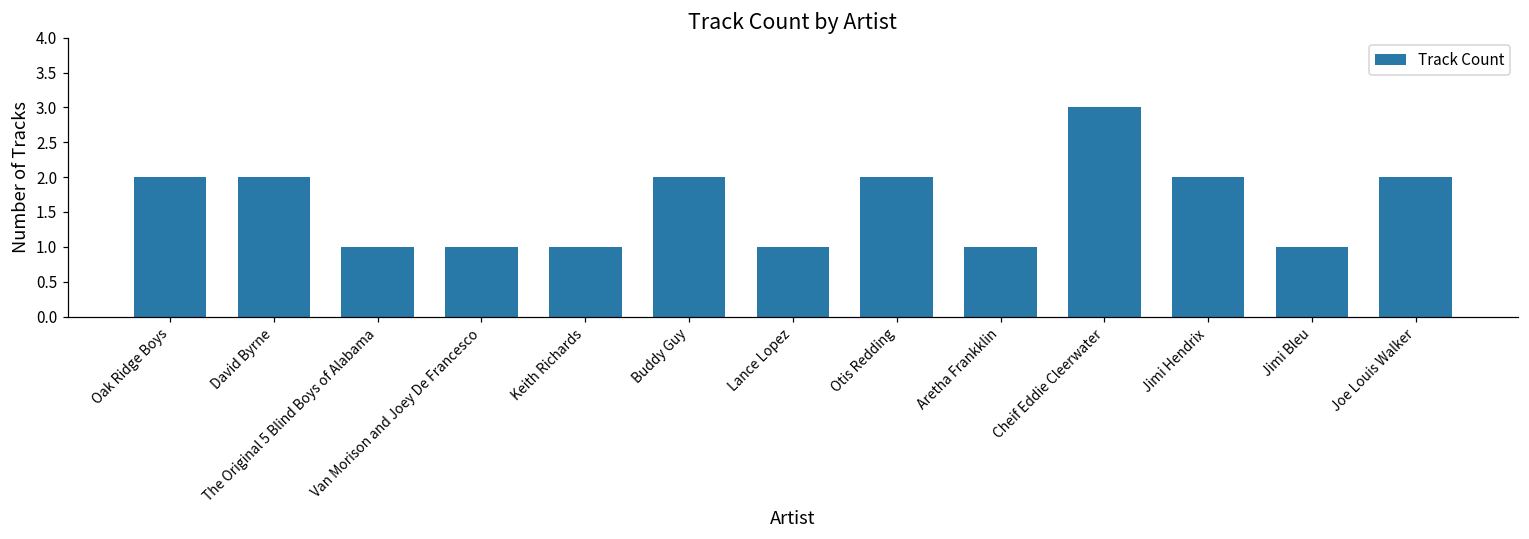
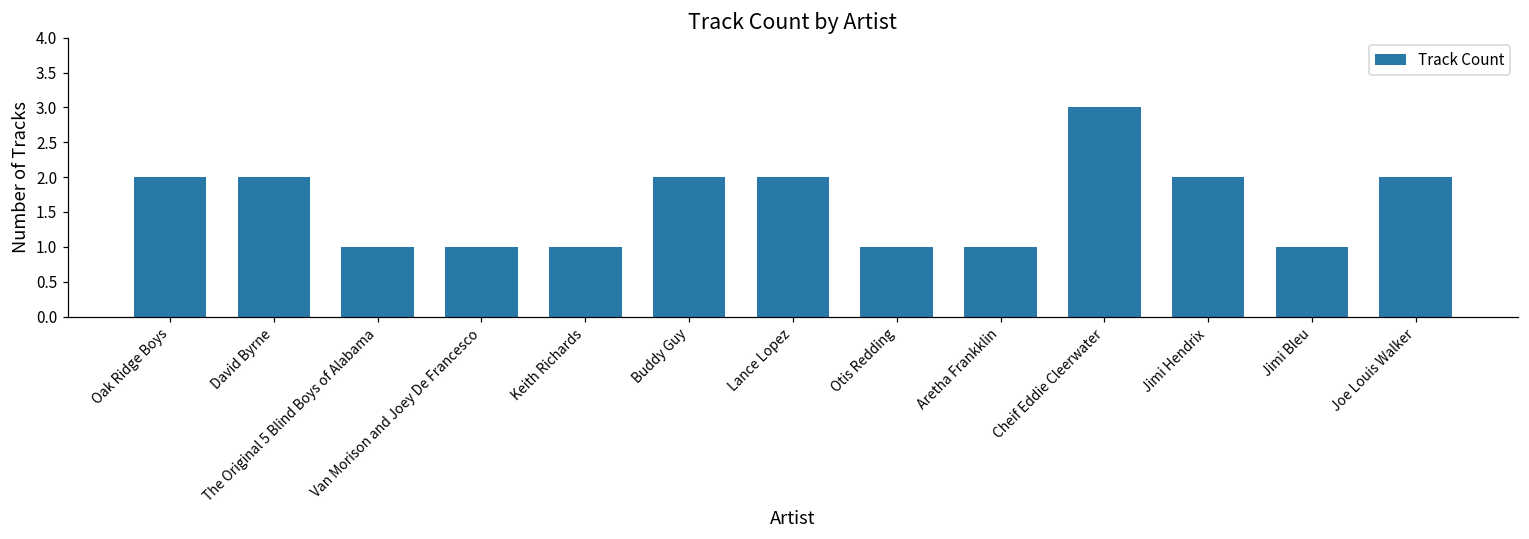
  {
    "Oak Ridge Boys": 2,
    "David Byrne": 2,
    "The Original 5 Blind Boys of Alabama": 1,
    "Van Morison and Joey De Francesco": 1,
    "Keith Richards": 1,
    "Buddy Guy": 2,
-   "Lance Lopez": 1,
-   "Otis Redding": 2,
+   "Lance Lopez": 2,
+   "Otis Redding": 1,
    "Aretha Frankklin": 1,
    "Cheif Eddie Cleerwater": 3,
    "Jimi Hendrix": 2,
    "Jimi Bleu": 1,
    "Joe Louis Walker": 2
  }
